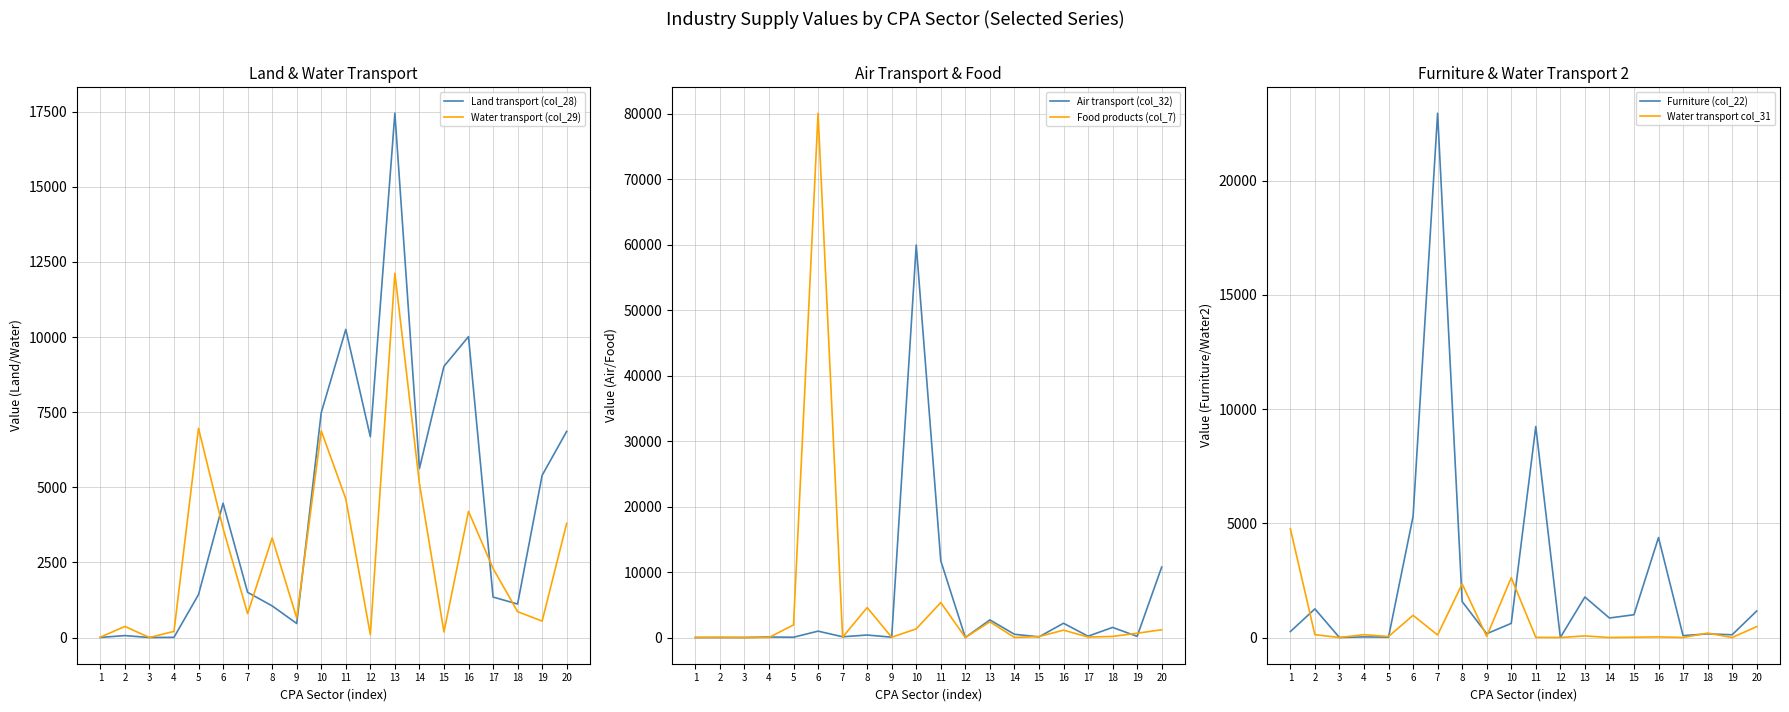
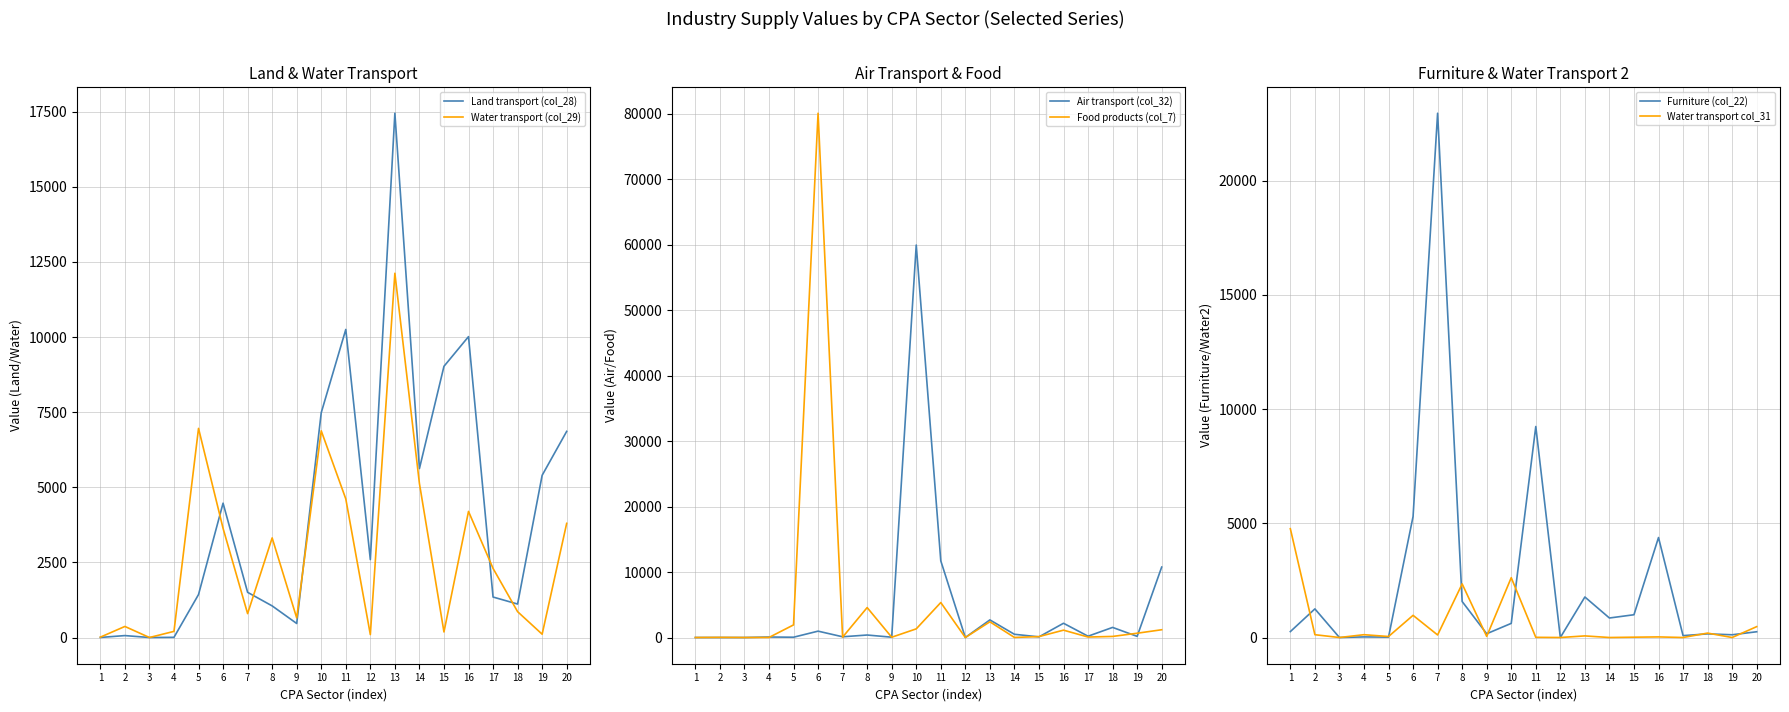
  {
    "Land & Water Transport": {
      "Land transport (col_28)": {
        "2": 100,
        "4": 0,
        "5": 1400,
        "6": 4500,
        "7": 1500,
        "8": 1100,
        "9": 500,
        "10": 7500,
        "11": 10300,
-       "12": 6700,
+       "12": 2600,
        "13": 17400,
        "14": 5600,
        "15": 9000,
        "16": 10000,
        "17": 1300,
        "18": 1100,
        "19": 5400,
        "20": 6900
      },
      "Water transport (col_29)": {
        "2": 400,
        "4": 200,
        "5": 7000,
        "6": 3600,
        "7": 800,
        "8": 3300,
        "9": 700,
        "10": 6900,
        "11": 4600,
        "12": 100,
        "13": 12100,
        "14": 5100,
        "15": 200,
        "16": 4200,
        "17": 2300,
        "18": 900,
-       "19": 500,
+       "19": 100,
        "20": 3800
      }
    },
    "Air Transport & Food": {
      "Air transport (col_32)": {
        "5": 0,
        "6": 1000,
        "8": 0,
        "10": 60000,
        "11": 12000,
        "14": 0,
        "16": 2000,
        "18": 2000,
        "19": 0,
        "20": 11000
      },
      "Food products (col_7)": {
        "5": 2000,
        "6": 80000,
        "8": 5000,
        "10": 1000,
        "11": 5000,
        "14": 0,
        "16": 1000,
        "18": 0,
        "19": 1000,
        "20": 1000
      }
    },
    "Furniture & Water Transport 2": {
      "Furniture (col_22)": {
        "1": 300,
        "2": 1300,
        "6": 5300,
        "7": 23000,
        "8": 1600,
        "9": 200,
        "10": 600,
        "11": 9200,
        "13": 1800,
        "14": 900,
        "15": 1000,
        "16": 4400,
        "19": 100,
-       "20": 1200
+       "20": 300
      },
      "Water transport col_31": {
        "1": 4800,
        "2": 100,
        "6": 1000,
        "7": 100,
        "8": 2300,
        "9": 0,
        "10": 2600,
        "11": 0,
        "13": 100,
        "14": 0,
        "15": 0,
        "16": 0,
        "19": 0,
        "20": 500
      }
    }
  }
